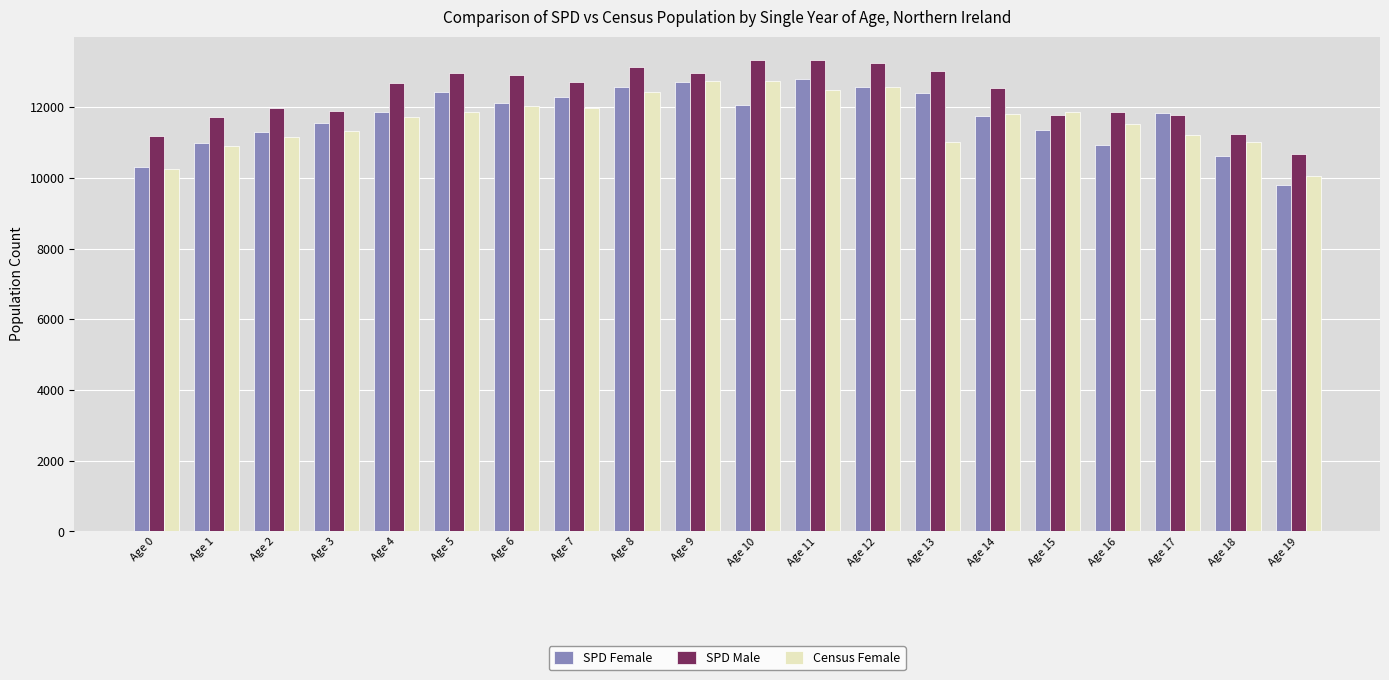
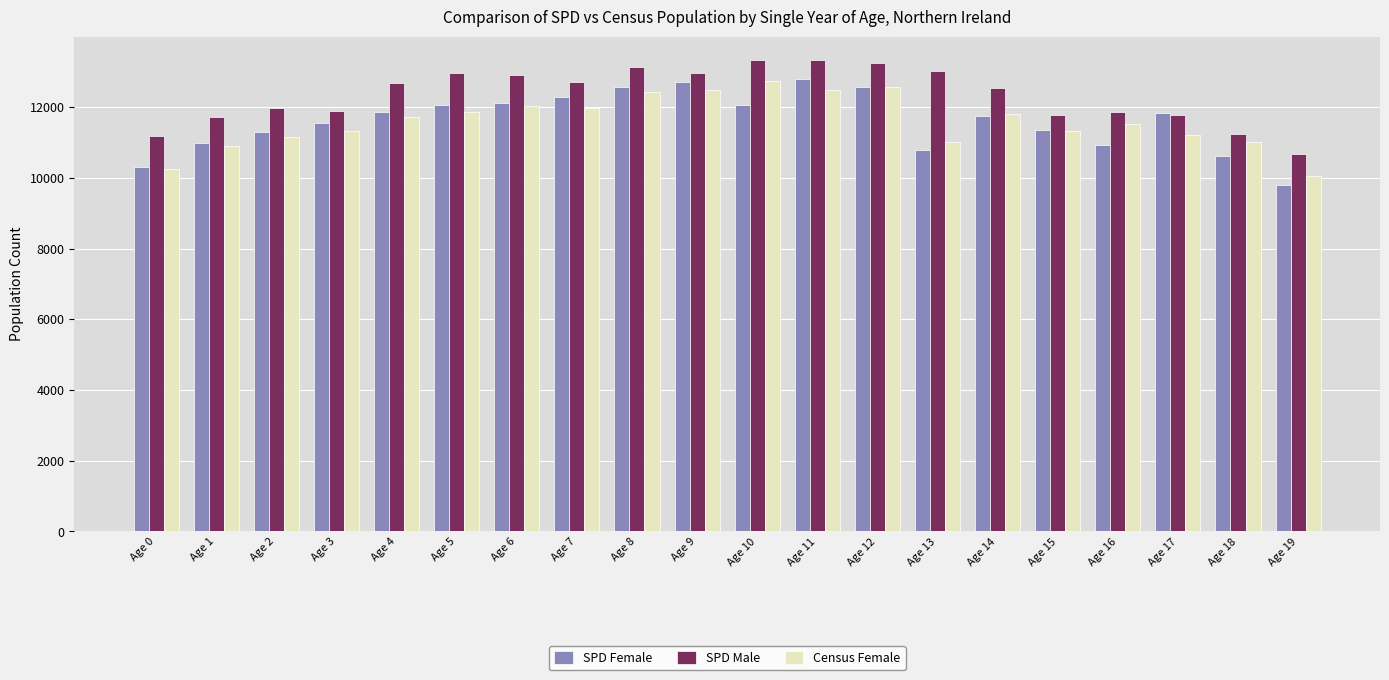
  {
    "SPD Female": {
      "Age 0": 10300,
      "Age 1": 11000,
      "Age 2": 11300,
      "Age 3": 11600,
      "Age 4": 11900,
-     "Age 5": 12400,
+     "Age 5": 12100,
      "Age 6": 12100,
      "Age 7": 12300,
      "Age 8": 12600,
      "Age 9": 12700,
      "Age 10": 12100,
      "Age 11": 12800,
      "Age 12": 12600,
-     "Age 13": 12400,
+     "Age 13": 10800,
      "Age 14": 11800,
      "Age 15": 11400,
      "Age 16": 10900,
      "Age 17": 11800,
      "Age 18": 10600,
      "Age 19": 9800
    },
    "SPD Male": {
      "Age 0": 11200,
      "Age 1": 11700,
      "Age 2": 12000,
      "Age 3": 11900,
      "Age 4": 12700,
      "Age 5": 13000,
      "Age 6": 12900,
      "Age 7": 12700,
      "Age 8": 13100,
      "Age 9": 13000,
      "Age 10": 13300,
      "Age 11": 13300,
      "Age 12": 13300,
      "Age 13": 13000,
      "Age 14": 12500,
      "Age 15": 11800,
      "Age 16": 11900,
      "Age 17": 11800,
      "Age 18": 11200,
      "Age 19": 10700
    },
    "Census Female": {
      "Age 0": 10200,
      "Age 1": 10900,
      "Age 2": 11200,
      "Age 3": 11300,
      "Age 4": 11700,
      "Age 5": 11900,
      "Age 6": 12000,
      "Age 7": 12000,
      "Age 8": 12400,
-     "Age 9": 12700,
+     "Age 9": 12500,
      "Age 10": 12700,
      "Age 11": 12500,
      "Age 12": 12600,
      "Age 13": 11000,
      "Age 14": 11800,
-     "Age 15": 11900,
+     "Age 15": 11300,
      "Age 16": 11500,
      "Age 17": 11200,
      "Age 18": 11000,
      "Age 19": 10100
    }
  }
